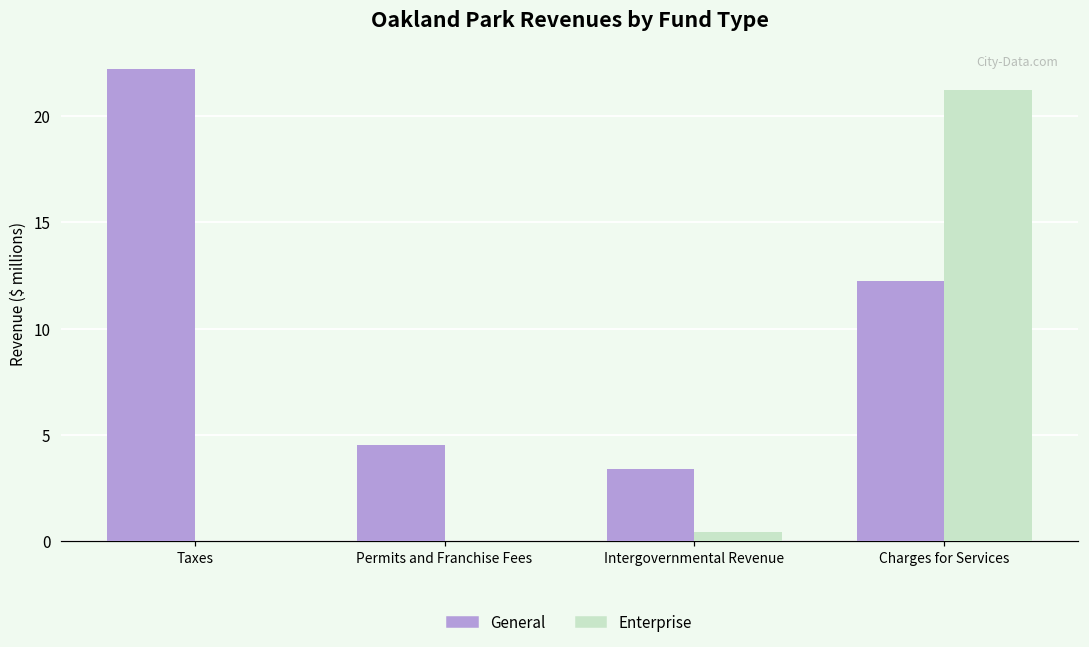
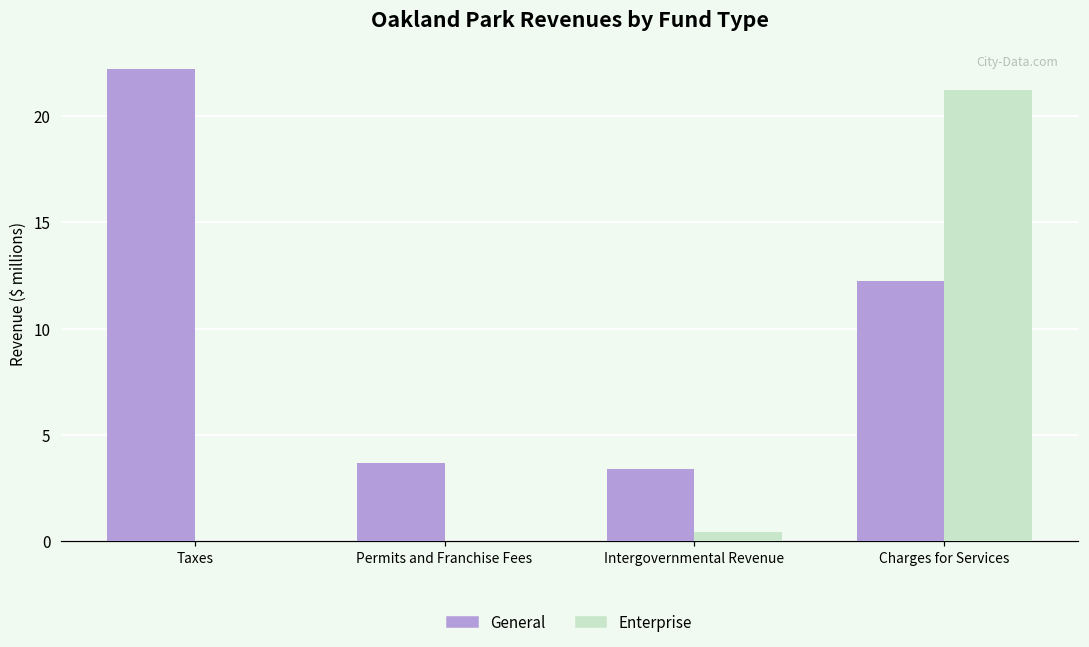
  {
    "General": {
      "Taxes": 22.2,
-     "Permits and Franchise Fees": 4.5,
+     "Permits and Franchise Fees": 3.7,
      "Intergovernmental Revenue": 3.4,
      "Charges for Services": 12.2
    },
    "Enterprise": {
      "Taxes": 0.0,
      "Intergovernmental Revenue": 0.4,
      "Charges for Services": 21.2
    }
  }
